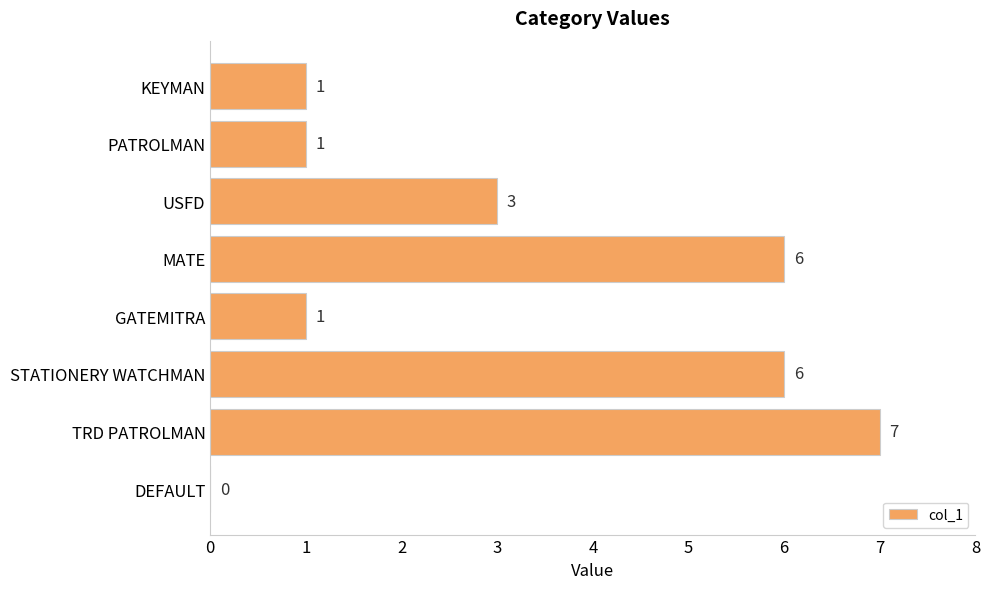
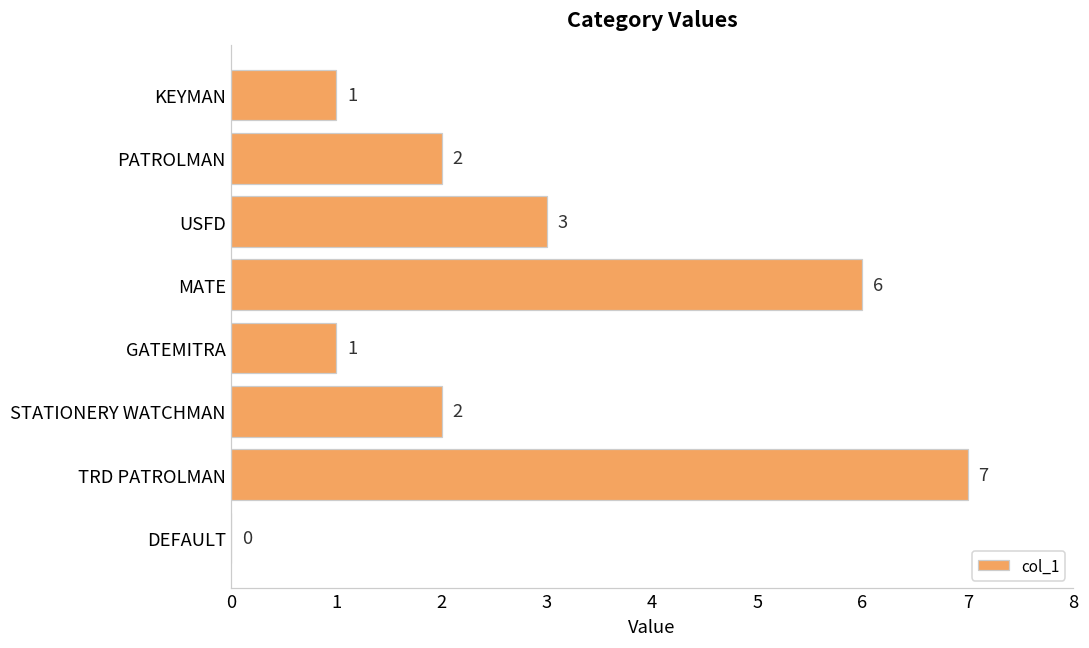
  {
    "KEYMAN": 1,
-   "PATROLMAN": 1,
+   "PATROLMAN": 2,
    "USFD": 3,
    "MATE": 6,
    "GATEMITRA": 1,
-   "STATIONERY WATCHMAN": 6,
+   "STATIONERY WATCHMAN": 2,
    "TRD PATROLMAN": 7,
    "DEFAULT": 0
  }
